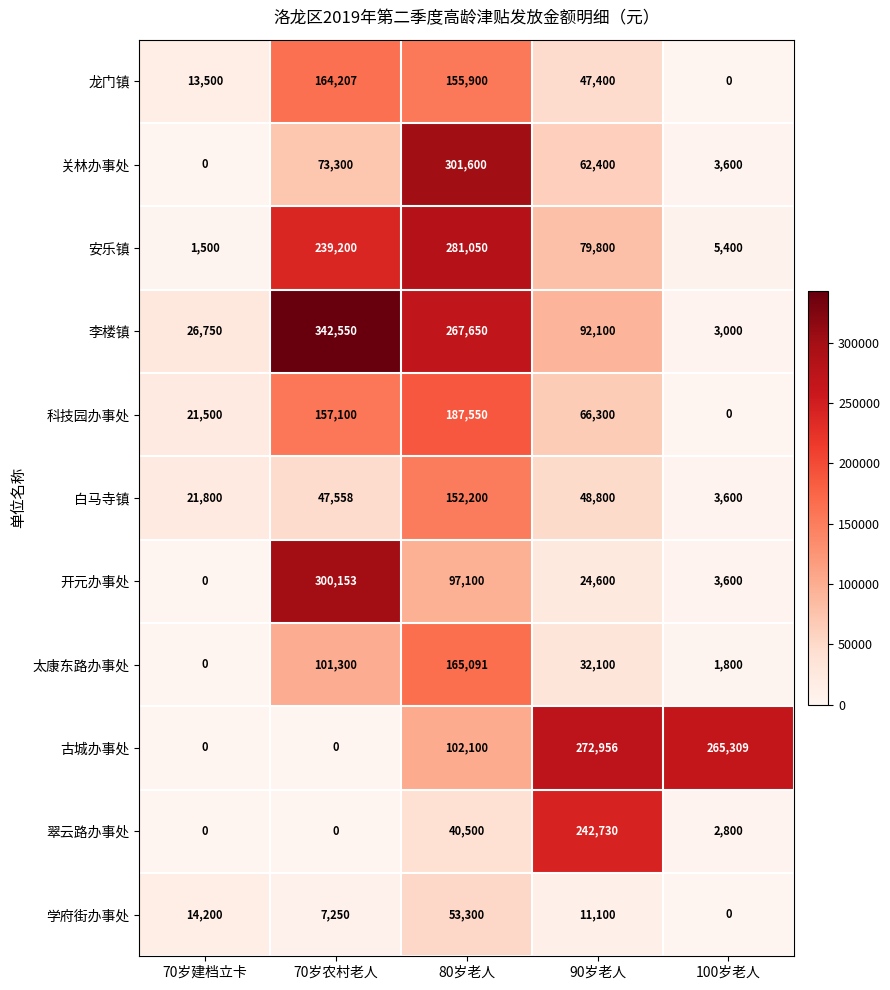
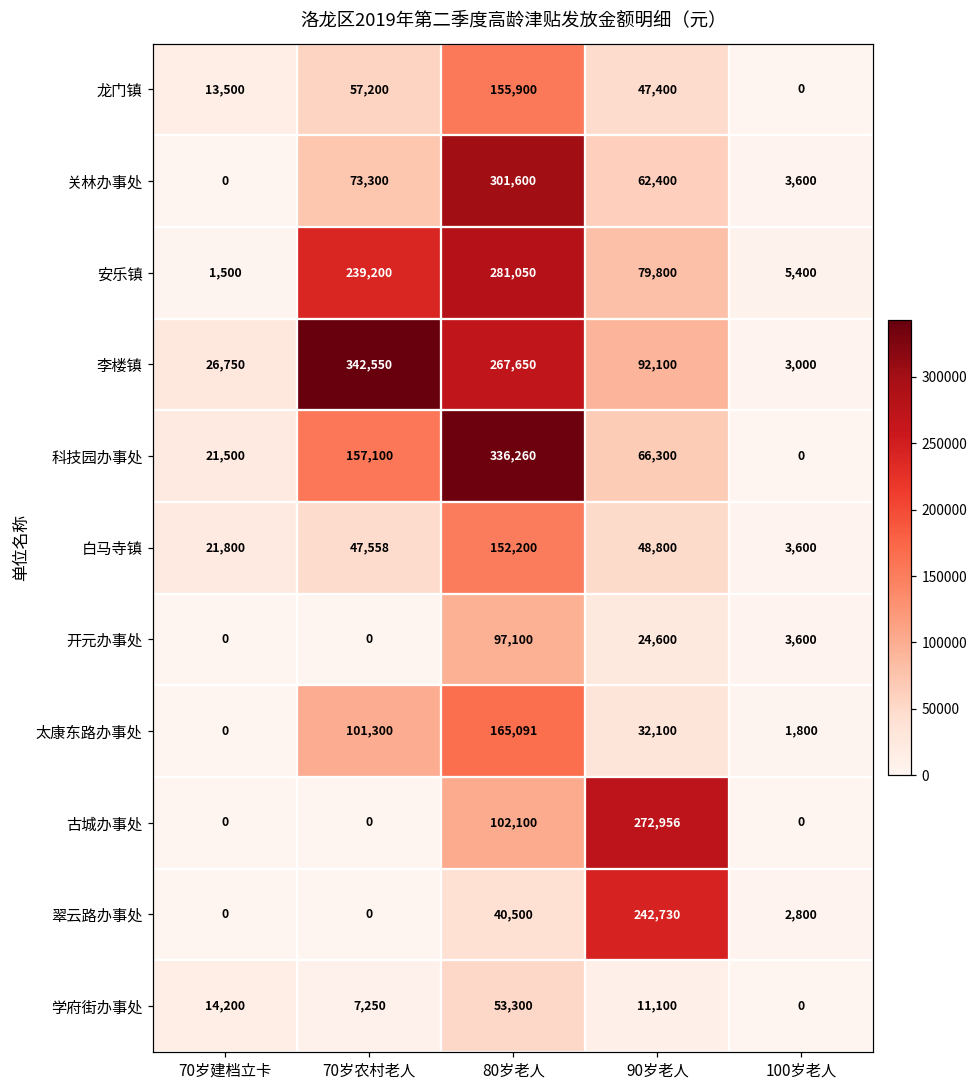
  {
    "龙门镇": {
      "70岁建档立卡": "13,500",
-     "70岁农村老人": "164,207",
+     "70岁农村老人": "57,200",
      "80岁老人": "155,900",
      "90岁老人": "47,400",
      "100岁老人": "0"
    },
    "关林办事处": {
      "70岁建档立卡": "0",
      "70岁农村老人": "73,300",
      "80岁老人": "301,600",
      "90岁老人": "62,400",
      "100岁老人": "3,600"
    },
    "安乐镇": {
      "70岁建档立卡": "1,500",
      "70岁农村老人": "239,200",
      "80岁老人": "281,050",
      "90岁老人": "79,800",
      "100岁老人": "5,400"
    },
    "李楼镇": {
      "70岁建档立卡": "26,750",
      "70岁农村老人": "342,550",
      "80岁老人": "267,650",
      "90岁老人": "92,100",
      "100岁老人": "3,000"
    },
    "科技园办事处": {
      "70岁建档立卡": "21,500",
      "70岁农村老人": "157,100",
-     "80岁老人": "187,550",
+     "80岁老人": "336,260",
      "90岁老人": "66,300",
      "100岁老人": "0"
    },
    "白马寺镇": {
      "70岁建档立卡": "21,800",
      "70岁农村老人": "47,558",
      "80岁老人": "152,200",
      "90岁老人": "48,800",
      "100岁老人": "3,600"
    },
    "开元办事处": {
      "70岁建档立卡": "0",
-     "70岁农村老人": "300,153",
+     "70岁农村老人": "0",
      "80岁老人": "97,100",
      "90岁老人": "24,600",
      "100岁老人": "3,600"
    },
    "太康东路办事处": {
      "70岁建档立卡": "0",
      "70岁农村老人": "101,300",
      "80岁老人": "165,091",
      "90岁老人": "32,100",
      "100岁老人": "1,800"
    },
    "古城办事处": {
      "70岁建档立卡": "0",
      "70岁农村老人": "0",
      "80岁老人": "102,100",
      "90岁老人": "272,956",
-     "100岁老人": "265,309"
+     "100岁老人": "0"
    },
    "翠云路办事处": {
      "70岁建档立卡": "0",
      "70岁农村老人": "0",
      "80岁老人": "40,500",
      "90岁老人": "242,730",
      "100岁老人": "2,800"
    },
    "学府街办事处": {
      "70岁建档立卡": "14,200",
      "70岁农村老人": "7,250",
      "80岁老人": "53,300",
      "90岁老人": "11,100",
      "100岁老人": "0"
    }
  }
